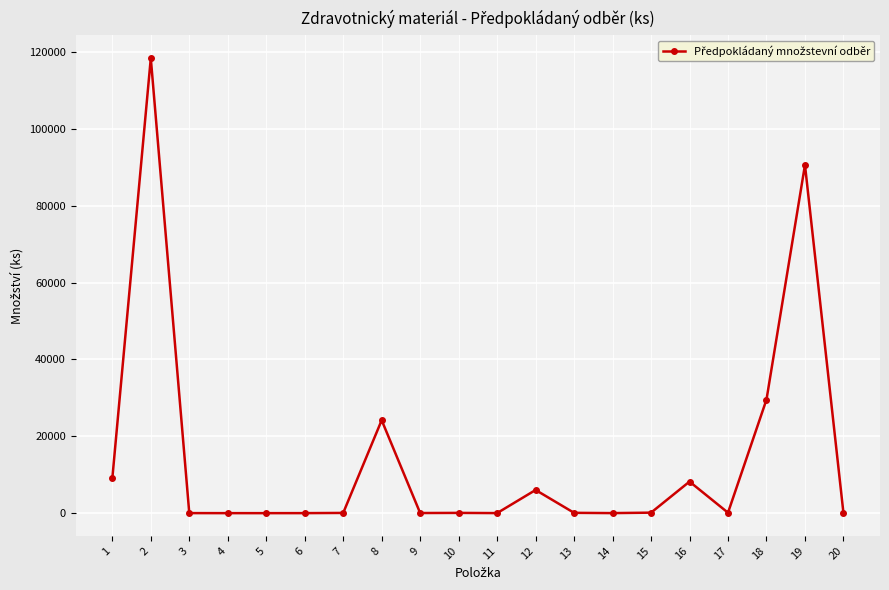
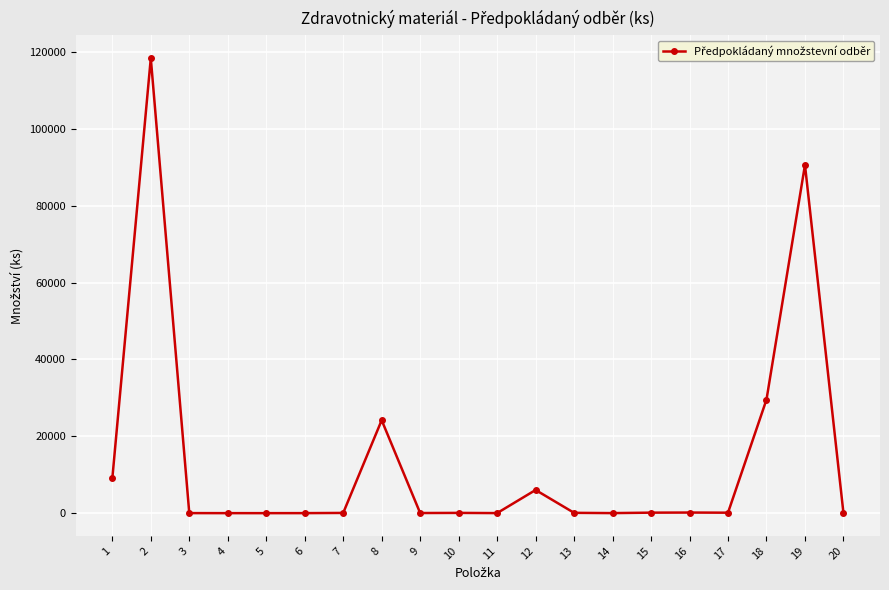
  {
    "1": 9000,
    "2": 118000,
    "3": 0,
    "4": 0,
    "5": 0,
    "6": 0,
    "7": 0,
    "8": 24000,
    "9": 0,
    "10": 0,
    "11": 0,
    "12": 6000,
    "13": 0,
    "14": 0,
    "15": 0,
-   "16": 8000,
+   "16": 0,
    "17": 0,
    "18": 30000,
    "19": 91000,
    "20": 0
  }
